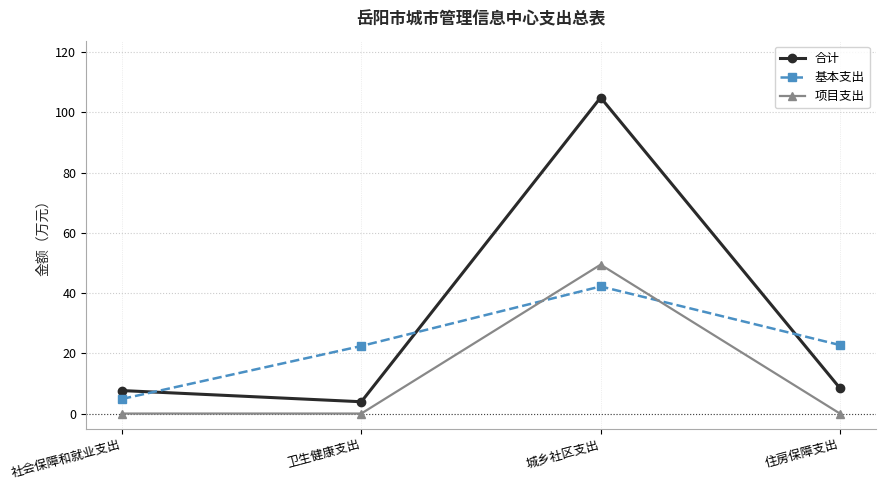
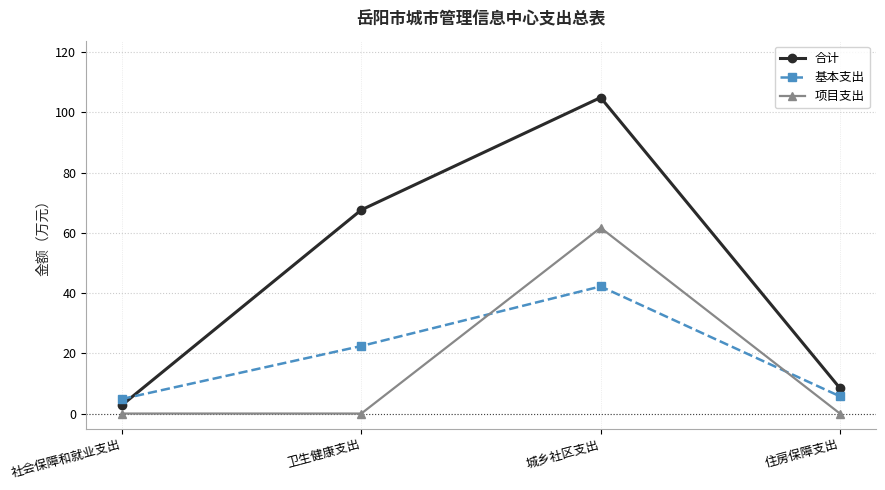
  {
    "合计": {
-     "社会保障和就业支出": 8,
-     "卫生健康支出": 4,
+     "社会保障和就业支出": 3,
+     "卫生健康支出": 68,
      "城乡社区支出": 105,
      "住房保障支出": 8
    },
    "基本支出": {
      "社会保障和就业支出": 5,
      "卫生健康支出": 22,
      "城乡社区支出": 42,
-     "住房保障支出": 23
+     "住房保障支出": 6
    },
    "项目支出": {
      "社会保障和就业支出": 0,
      "卫生健康支出": 0,
-     "城乡社区支出": 49,
+     "城乡社区支出": 62,
      "住房保障支出": 0
    }
  }
